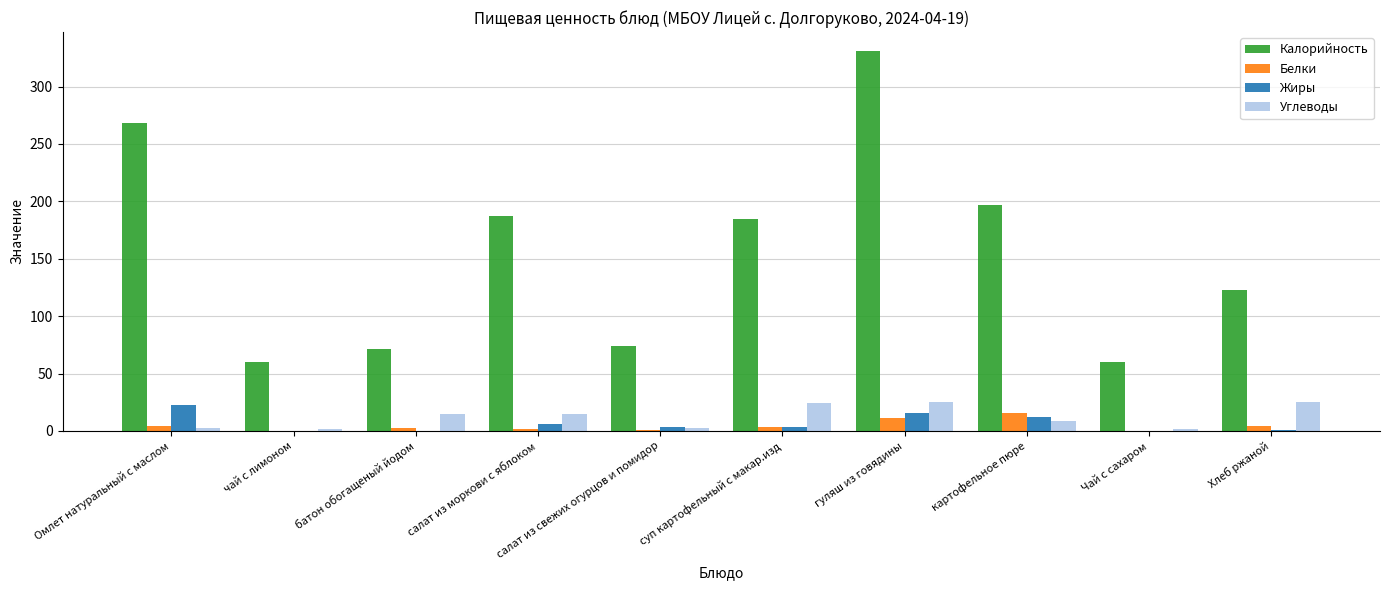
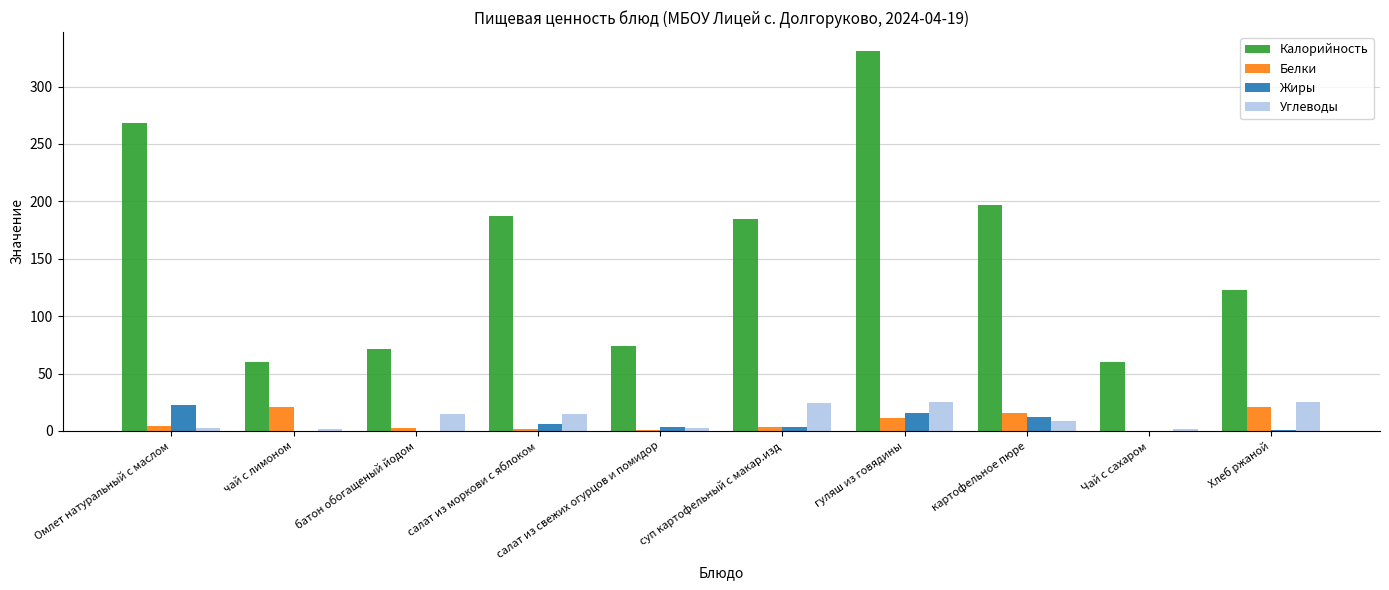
  {
    "Калорийность": {
      "Омлет натуральный с маслом": 268,
      "чай с лимоном": 60,
      "батон обогащеный йодом": 71,
      "салат из моркови с яблоком": 187,
      "салат из свежих огурцов и помидор": 74,
      "суп картофельный с макар.изд": 185,
      "гуляш из говядины": 331,
      "картофельное пюре": 197,
      "Чай с сахаром": 60,
      "Хлеб ржаной": 122
    },
    "Белки": {
      "Омлет натуральный с маслом": 4,
-     "чай с лимоном": 0,
+     "чай с лимоном": 21,
      "батон обогащеный йодом": 2,
      "суп картофельный с макар.изд": 3,
      "гуляш из говядины": 11,
      "картофельное пюре": 15,
-     "Хлеб ржаной": 4
+     "Хлеб ржаной": 21
    },
    "Жиры": {
      "Омлет натуральный с маслом": 22,
      "салат из моркови с яблоком": 6,
      "салат из свежих огурцов и помидор": 4,
      "суп картофельный с макар.изд": 4,
      "гуляш из говядины": 15,
      "картофельное пюре": 12
    },
    "Углеводы": {
      "Омлет натуральный с маслом": 3,
      "батон обогащеный йодом": 14,
      "салат из моркови с яблоком": 15,
      "салат из свежих огурцов и помидор": 2,
      "суп картофельный с макар.изд": 24,
      "гуляш из говядины": 25,
      "картофельное пюре": 9,
      "Хлеб ржаной": 25
    }
  }
